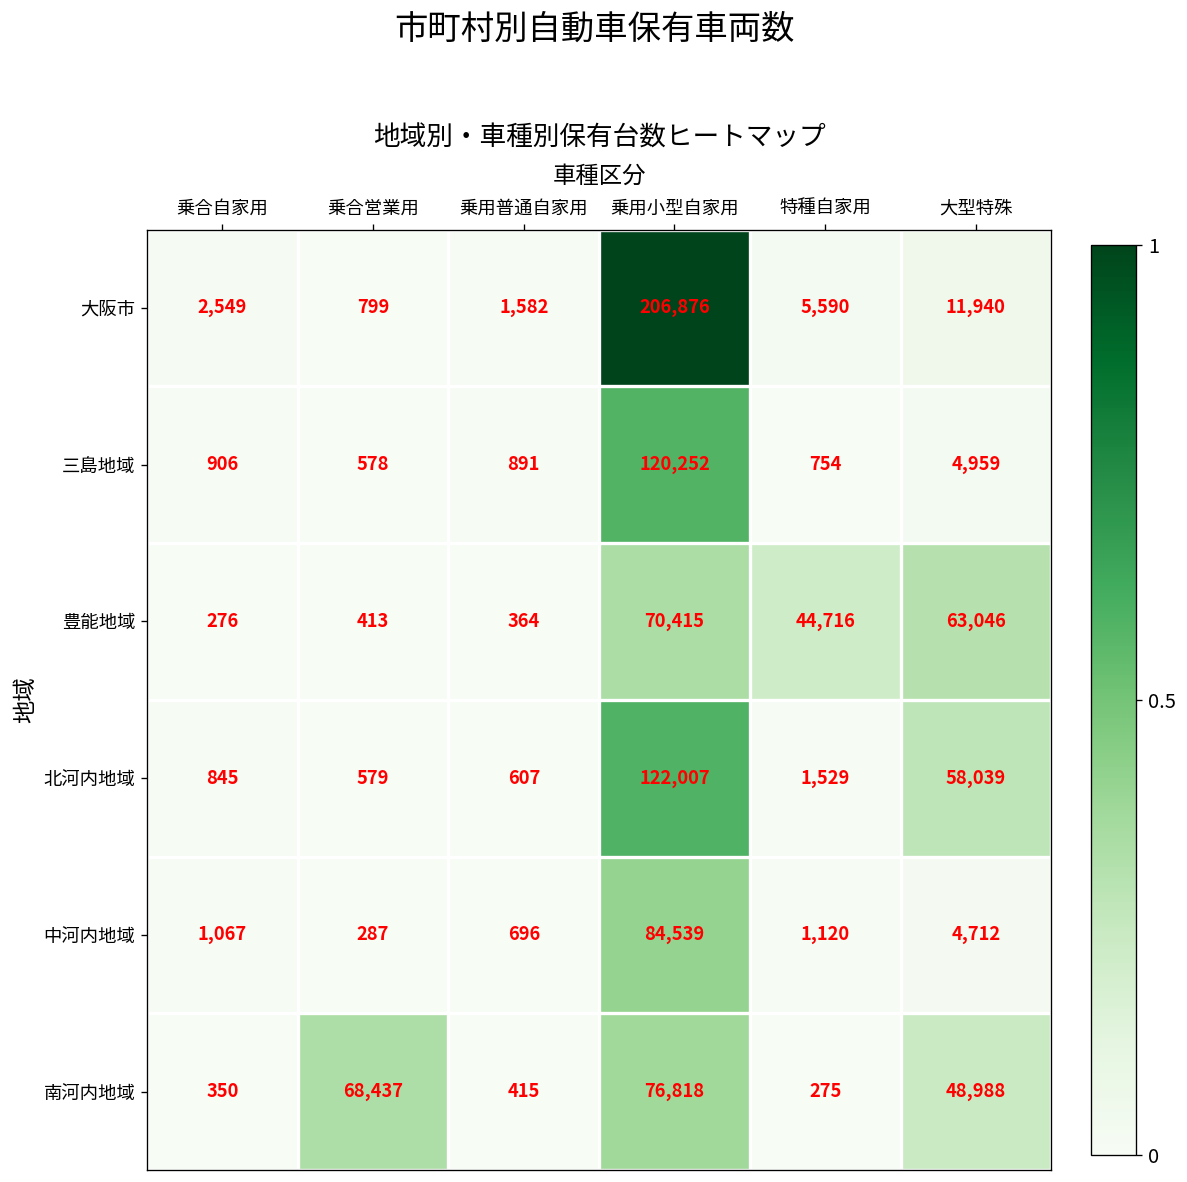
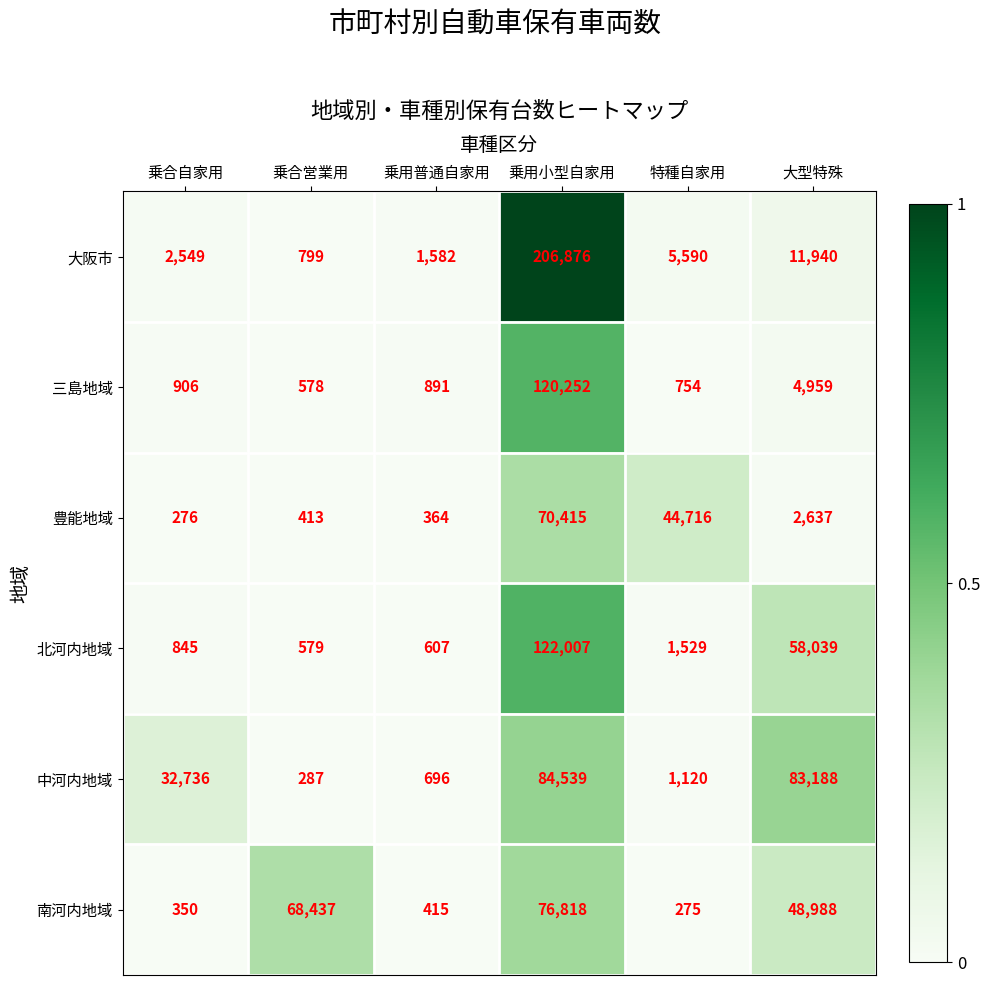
  {
    "大阪市": {
      "乗合自家用": "2,549",
      "乗合営業用": "799",
      "乗用普通自家用": "1,582",
      "乗用小型自家用": "206,876",
      "特種自家用": "5,590",
      "大型特殊": "11,940"
    },
    "三島地域": {
      "乗合自家用": "906",
      "乗合営業用": "578",
      "乗用普通自家用": "891",
      "乗用小型自家用": "120,252",
      "特種自家用": "754",
      "大型特殊": "4,959"
    },
    "豊能地域": {
      "乗合自家用": "276",
      "乗合営業用": "413",
      "乗用普通自家用": "364",
      "乗用小型自家用": "70,415",
      "特種自家用": "44,716",
-     "大型特殊": "63,046"
+     "大型特殊": "2,637"
    },
    "北河内地域": {
      "乗合自家用": "845",
      "乗合営業用": "579",
      "乗用普通自家用": "607",
      "乗用小型自家用": "122,007",
      "特種自家用": "1,529",
      "大型特殊": "58,039"
    },
    "中河内地域": {
-     "乗合自家用": "1,067",
+     "乗合自家用": "32,736",
      "乗合営業用": "287",
      "乗用普通自家用": "696",
      "乗用小型自家用": "84,539",
      "特種自家用": "1,120",
-     "大型特殊": "4,712"
+     "大型特殊": "83,188"
    },
    "南河内地域": {
      "乗合自家用": "350",
      "乗合営業用": "68,437",
      "乗用普通自家用": "415",
      "乗用小型自家用": "76,818",
      "特種自家用": "275",
      "大型特殊": "48,988"
    }
  }
